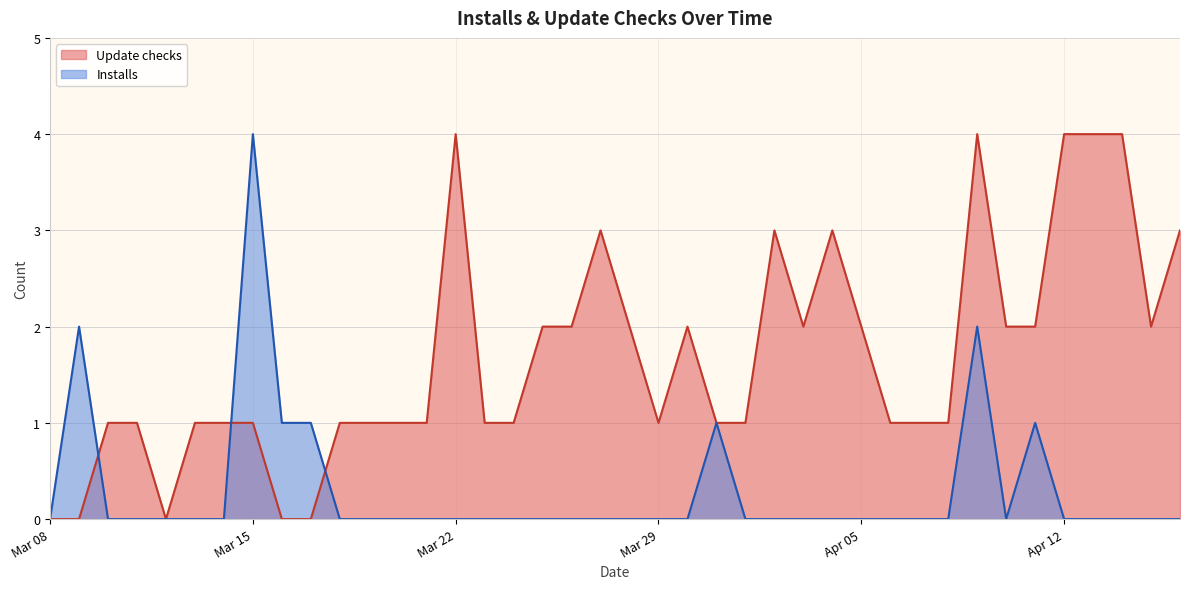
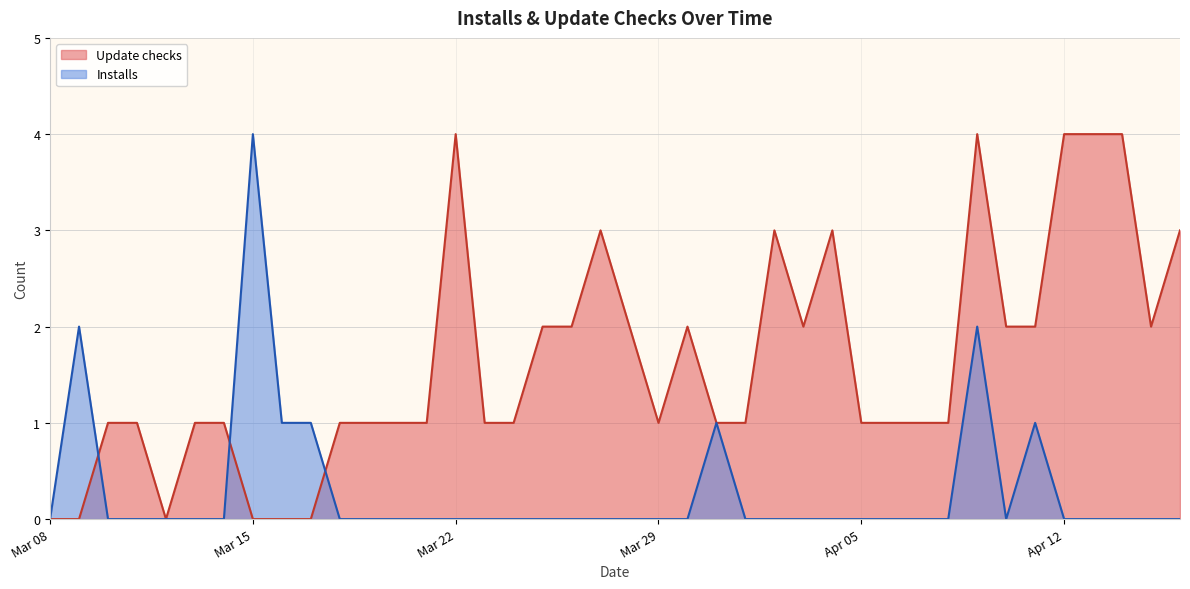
  {
    "Update checks": {
-     "Mar 15": 1,
+     "Mar 15": 0,
      "Mar 22": 4,
      "Mar 29": 1,
-     "Apr 05": 2,
+     "Apr 05": 1,
      "Apr 12": 4
    },
    "Installs": {
      "Mar 15": 4,
      "Mar 22": 0,
      "Mar 29": 0,
      "Apr 05": 0,
      "Apr 12": 0
    }
  }
